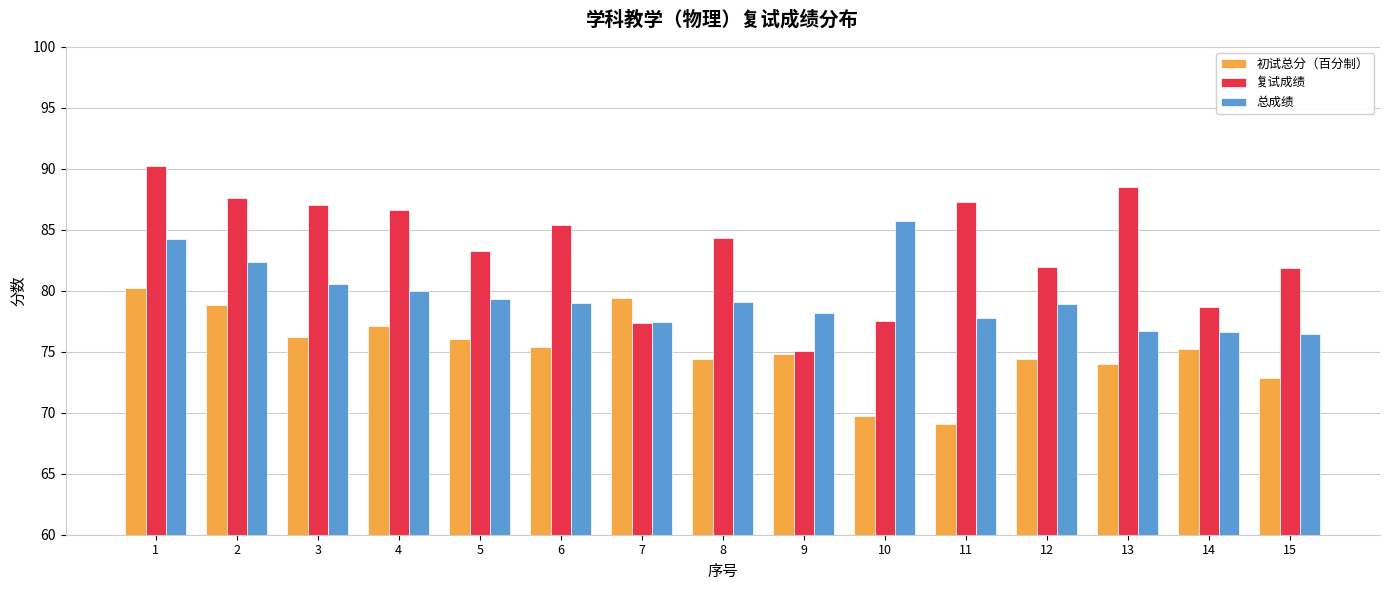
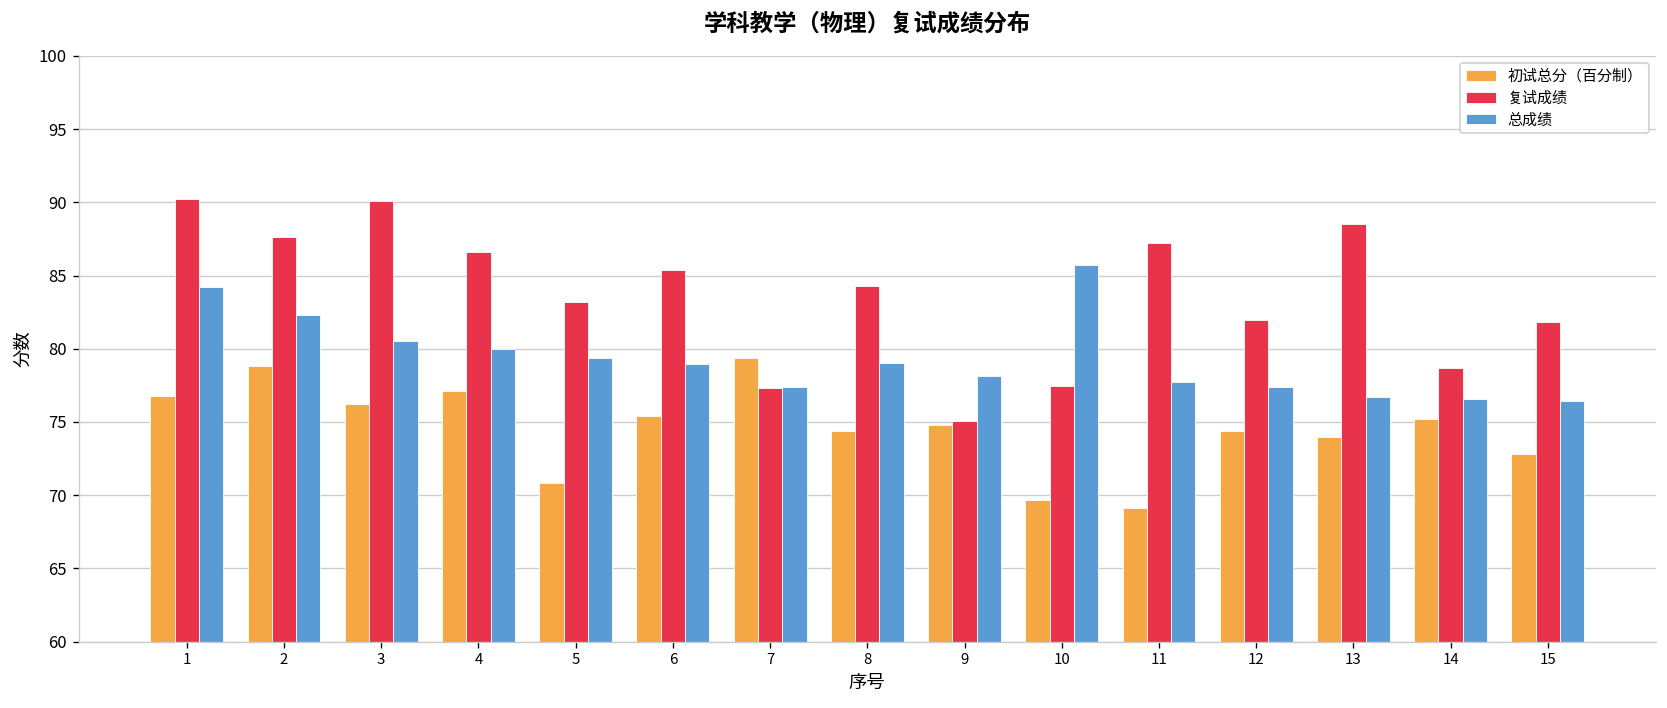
  {
    "初试总分（百分制）": {
-     "1": 80.2,
+     "1": 76.8,
      "2": 78.8,
      "3": 76.2,
      "4": 77.1,
-     "5": 76.0,
+     "5": 70.8,
      "6": 75.4,
      "7": 79.4,
      "8": 74.4,
      "9": 74.8,
      "10": 69.7,
      "11": 69.1,
      "12": 74.4,
      "13": 74.0,
      "14": 75.2,
      "15": 72.8
    },
    "复试成绩": {
      "1": 90.2,
      "2": 87.6,
-     "3": 87.0,
+     "3": 90.1,
      "4": 86.6,
      "5": 83.2,
      "6": 85.4,
      "7": 77.3,
      "8": 84.3,
      "9": 75.1,
      "10": 77.5,
      "11": 87.2,
      "12": 81.9,
      "13": 88.5,
      "14": 78.7,
      "15": 81.8
    },
    "总成绩": {
      "1": 84.2,
      "2": 82.3,
      "3": 80.5,
      "4": 80.0,
      "5": 79.3,
      "6": 79.0,
      "7": 77.4,
      "8": 79.1,
      "9": 78.2,
      "10": 85.7,
      "11": 77.7,
-     "12": 78.9,
+     "12": 77.4,
      "13": 76.7,
      "14": 76.6,
      "15": 76.4
    }
  }
